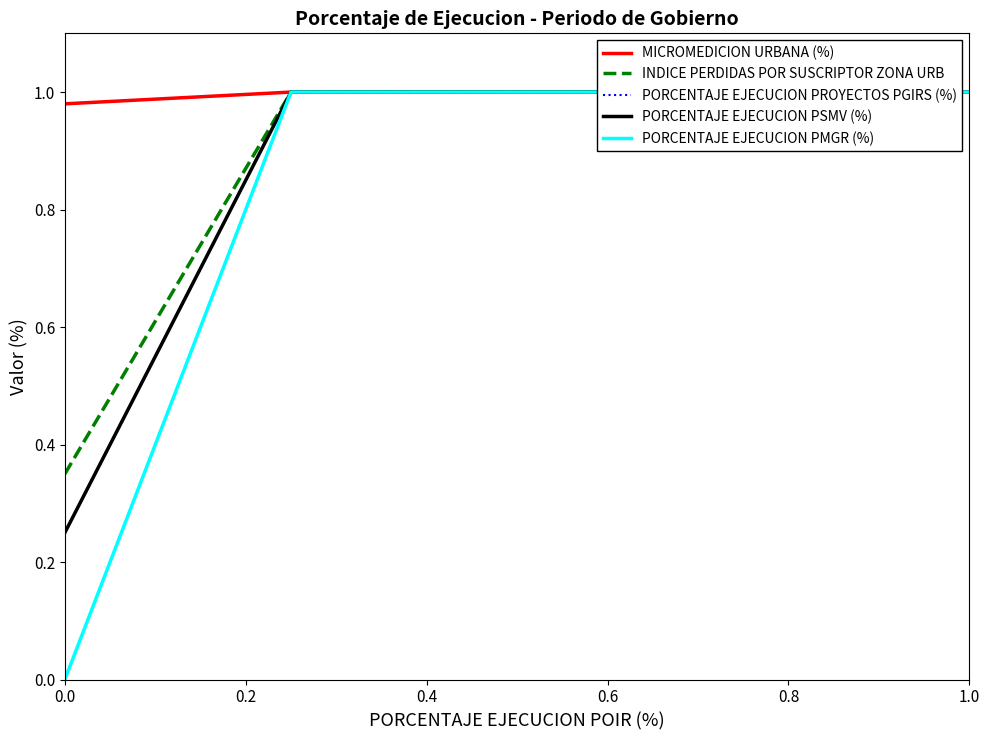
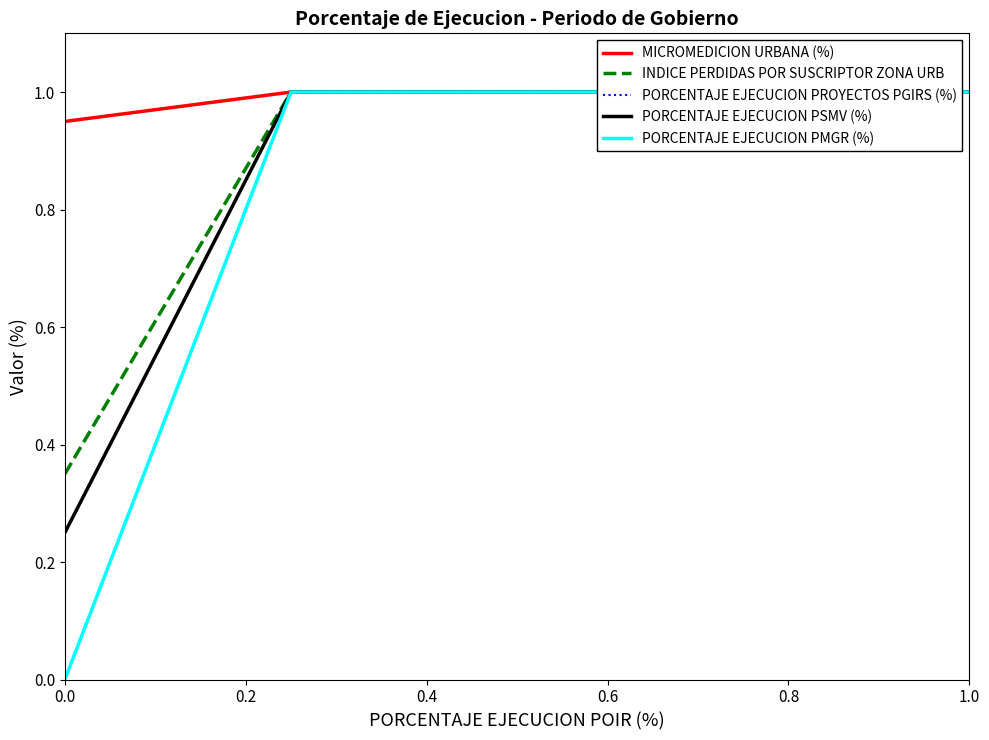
  {
    "MICROMEDICION URBANA (%)": {
-     "0.0": 0.98
+     "0.0": 0.95
    },
    "INDICE PERDIDAS POR SUSCRIPTOR ZONA URB": {
      "0.0": 0.35
    },
    "PORCENTAJE EJECUCION PSMV (%)": {
      "0.0": 0.25
    },
    "PORCENTAJE EJECUCION PMGR (%)": {
      "0.0": 0.00
    }
  }
